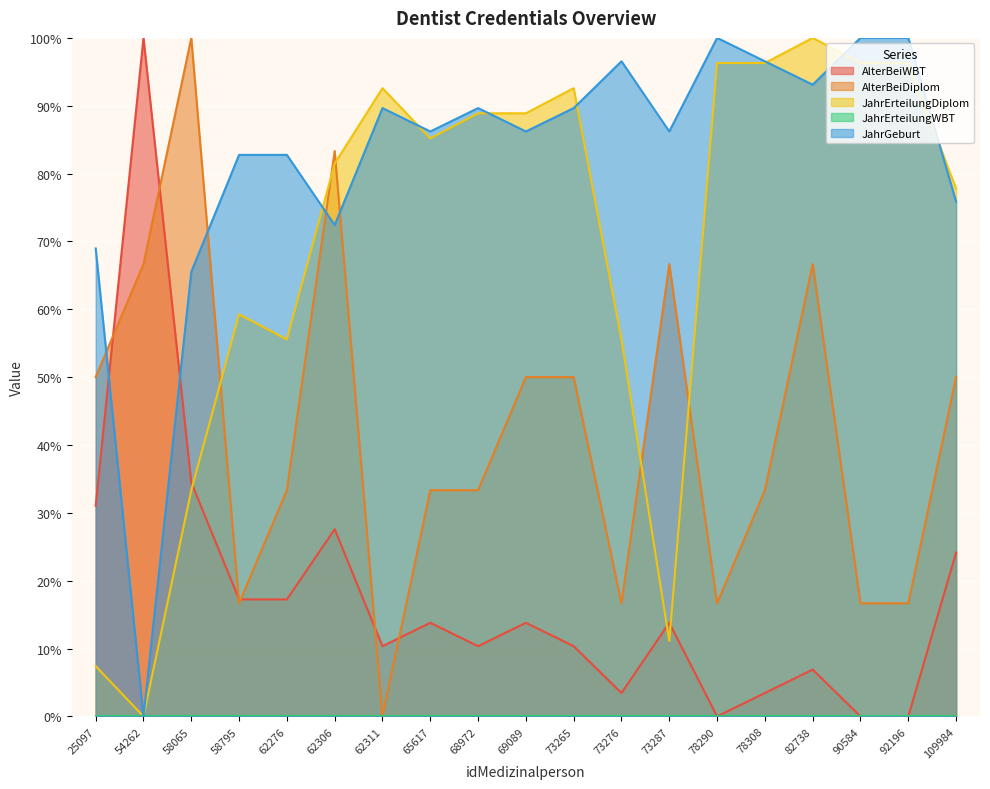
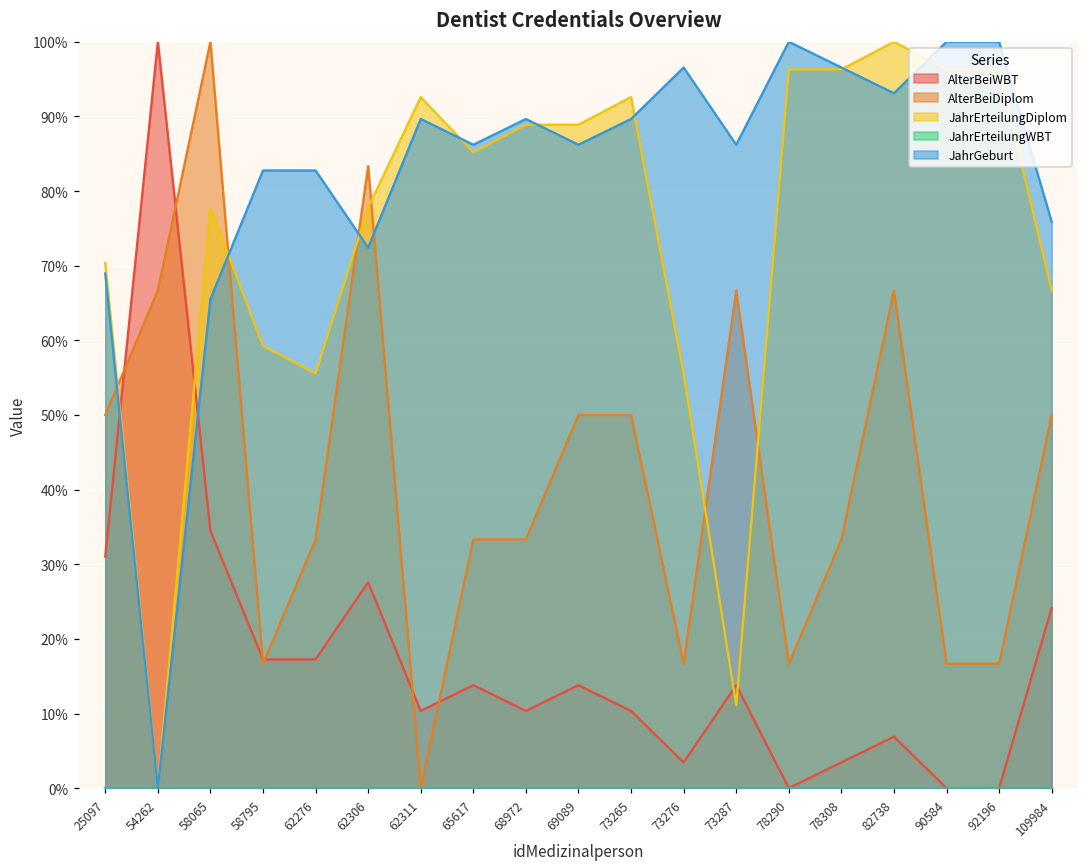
  {
    "JahrErteilungDiplom": {
-     "25097": "7%",
-     "58065": "33%",
+     "25097": "70%",
+     "58065": "78%",
      "58795": "59%",
      "62276": "56%",
-     "62306": "81%",
+     "62306": "78%",
      "62311": "93%",
      "65617": "85%",
      "68972": "89%",
      "69089": "89%",
      "73265": "93%",
      "73276": "56%",
      "73287": "11%",
      "78290": "96%",
      "82738": "100%",
-     "109984": "78%"
+     "109984": "67%"
    },
    "JahrErteilungWBT": {
      "25097": "0%",
      "58065": "0%",
      "58795": "0%",
      "62276": "0%",
      "62306": "0%",
      "65617": "0%",
      "68972": "0%",
      "69089": "0%",
      "73265": "0%",
      "73276": "0%",
      "73287": "0%",
      "78308": "0%",
      "82738": "0%",
      "109984": "0%"
    },
    "JahrGeburt": {
      "25097": "69%",
      "58065": "66%",
      "58795": "83%",
      "62276": "83%",
      "62306": "72%",
      "62311": "90%",
      "65617": "86%",
      "68972": "90%",
      "69089": "86%",
      "73265": "90%",
      "73276": "97%",
      "73287": "86%",
      "78290": "100%",
      "82738": "93%",
      "90584": "100%",
      "92196": "100%",
      "109984": "76%"
    }
  }
